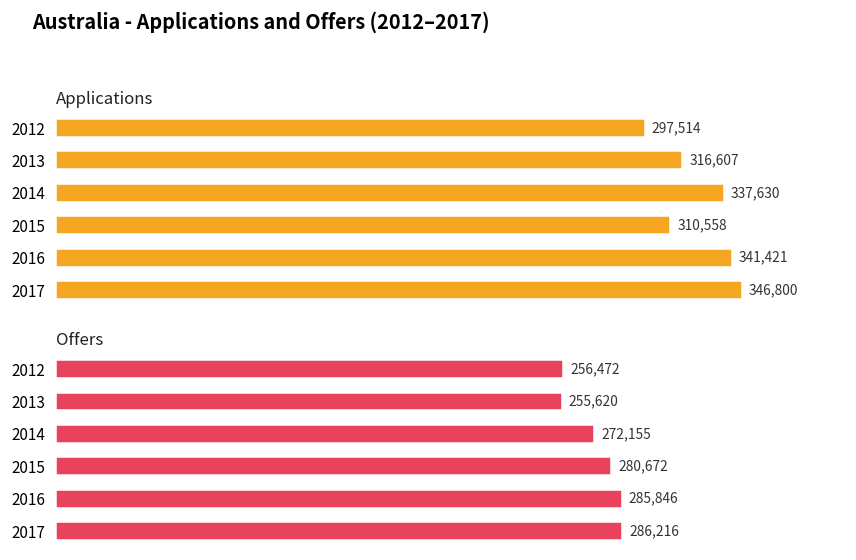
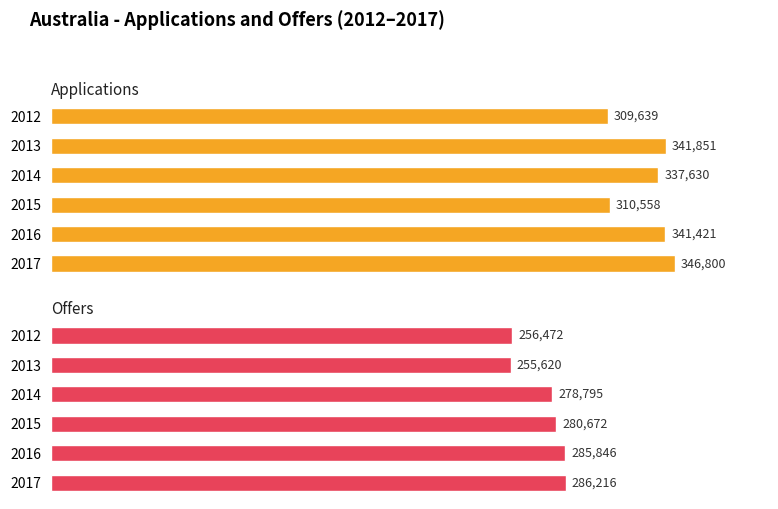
  {
    "Applications": {
-     "2012": "297,514",
-     "2013": "316,607",
+     "2012": "309,639",
+     "2013": "341,851",
      "2014": "337,630",
      "2015": "310,558",
      "2016": "341,421",
      "2017": "346,800"
    },
    "Offers": {
      "2012": "256,472",
      "2013": "255,620",
-     "2014": "272,155",
+     "2014": "278,795",
      "2015": "280,672",
      "2016": "285,846",
      "2017": "286,216"
    }
  }
